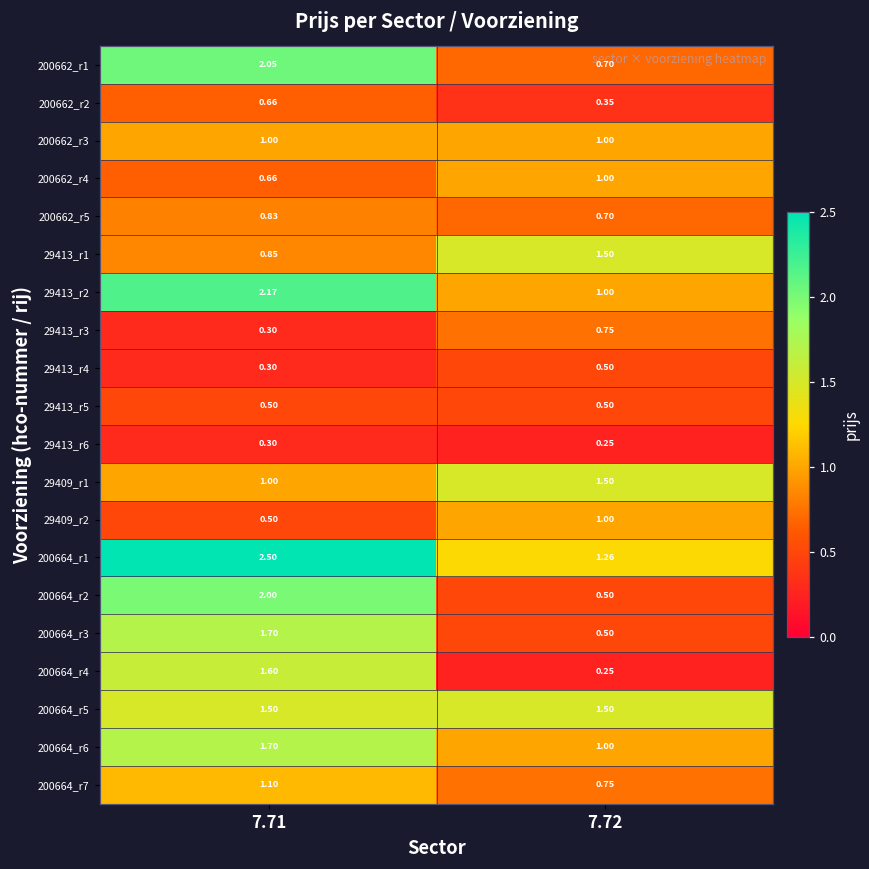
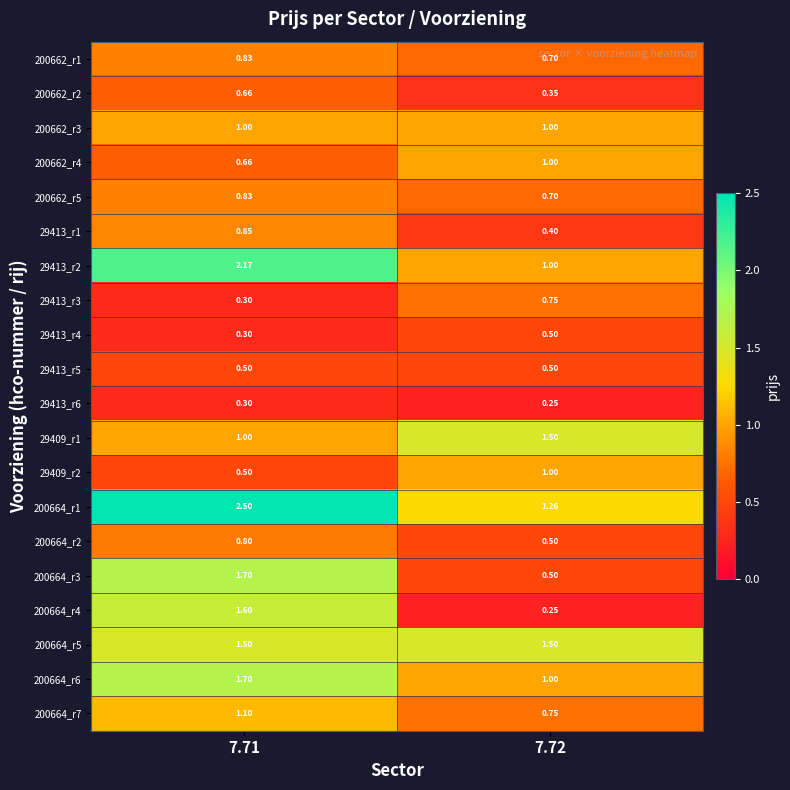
  {
    "200662_r1": {
-     "7.71": 2.05
+     "7.71": 0.83
    },
    "200662_r2": {
      "7.71": 0.66,
      "7.72": 0.35
    },
    "200662_r3": {
      "7.71": 1.00,
      "7.72": 1.00
    },
    "200662_r4": {
      "7.71": 0.66,
      "7.72": 1.00
    },
    "200662_r5": {
      "7.71": 0.83,
      "7.72": 0.70
    },
    "29413_r1": {
      "7.71": 0.85,
-     "7.72": 1.50
+     "7.72": 0.40
    },
    "29413_r2": {
      "7.71": 2.17,
      "7.72": 1.00
    },
    "29413_r3": {
      "7.71": 0.30,
      "7.72": 0.75
    },
    "29413_r4": {
      "7.71": 0.30,
      "7.72": 0.50
    },
    "29413_r5": {
      "7.71": 0.50,
      "7.72": 0.50
    },
    "29413_r6": {
      "7.71": 0.30,
      "7.72": 0.25
    },
    "29409_r1": {
      "7.71": 1.00,
      "7.72": 1.50
    },
    "29409_r2": {
      "7.71": 0.50,
      "7.72": 1.00
    },
    "200664_r1": {
      "7.71": 2.50,
      "7.72": 1.26
    },
    "200664_r2": {
-     "7.71": 2.00,
+     "7.71": 0.80,
      "7.72": 0.50
    },
    "200664_r3": {
      "7.71": 1.70,
      "7.72": 0.50
    },
    "200664_r4": {
      "7.71": 1.60,
      "7.72": 0.25
    },
    "200664_r5": {
      "7.71": 1.50,
      "7.72": 1.50
    },
    "200664_r6": {
      "7.71": 1.70,
      "7.72": 1.00
    },
    "200664_r7": {
      "7.71": 1.10,
      "7.72": 0.75
    }
  }
